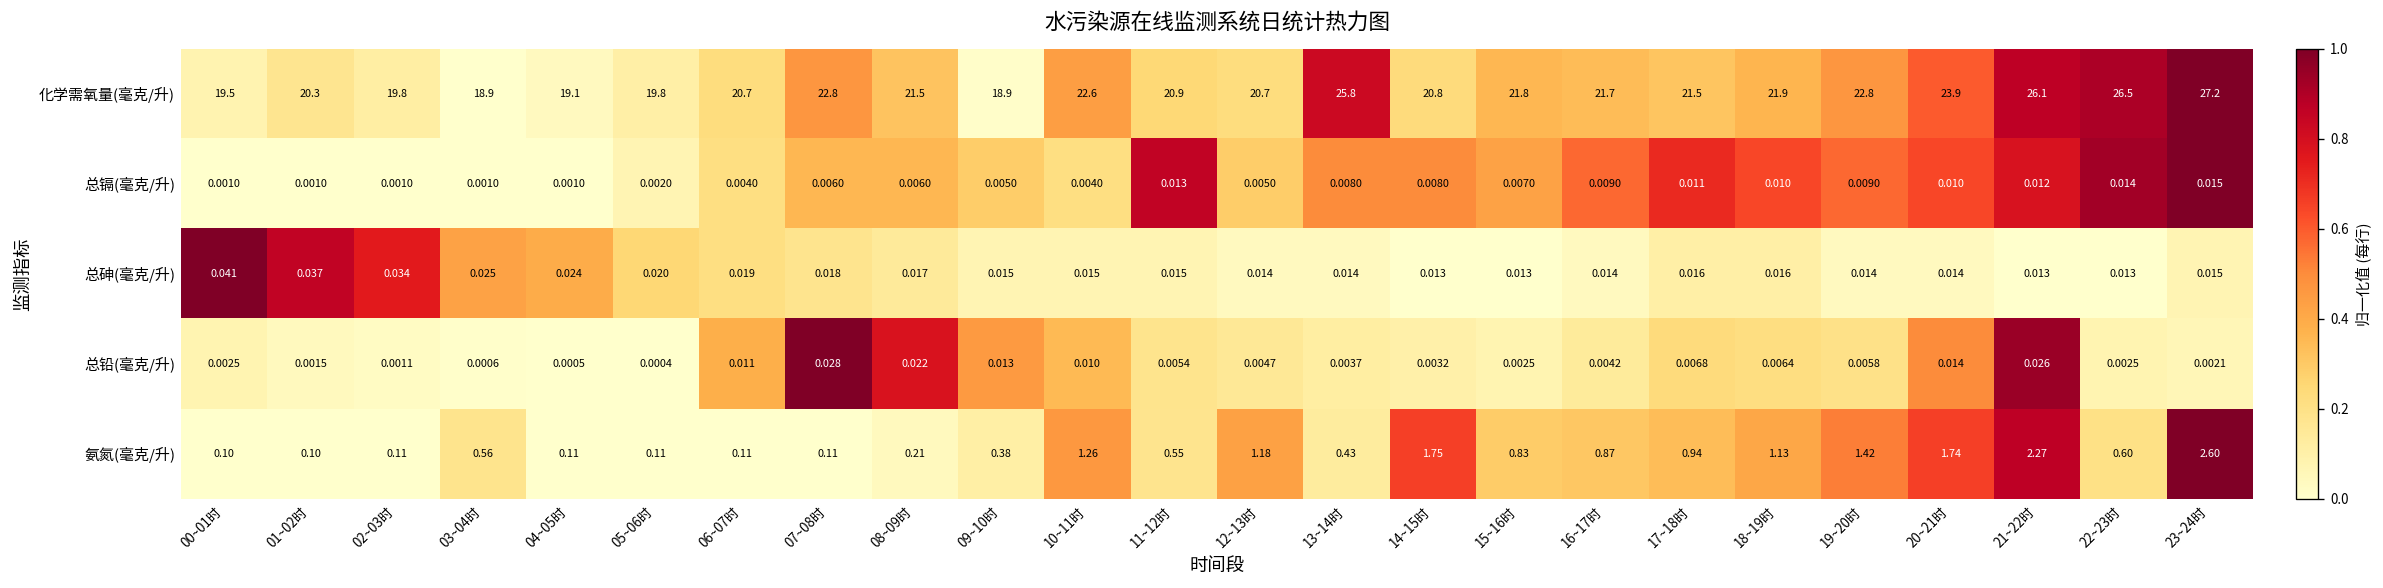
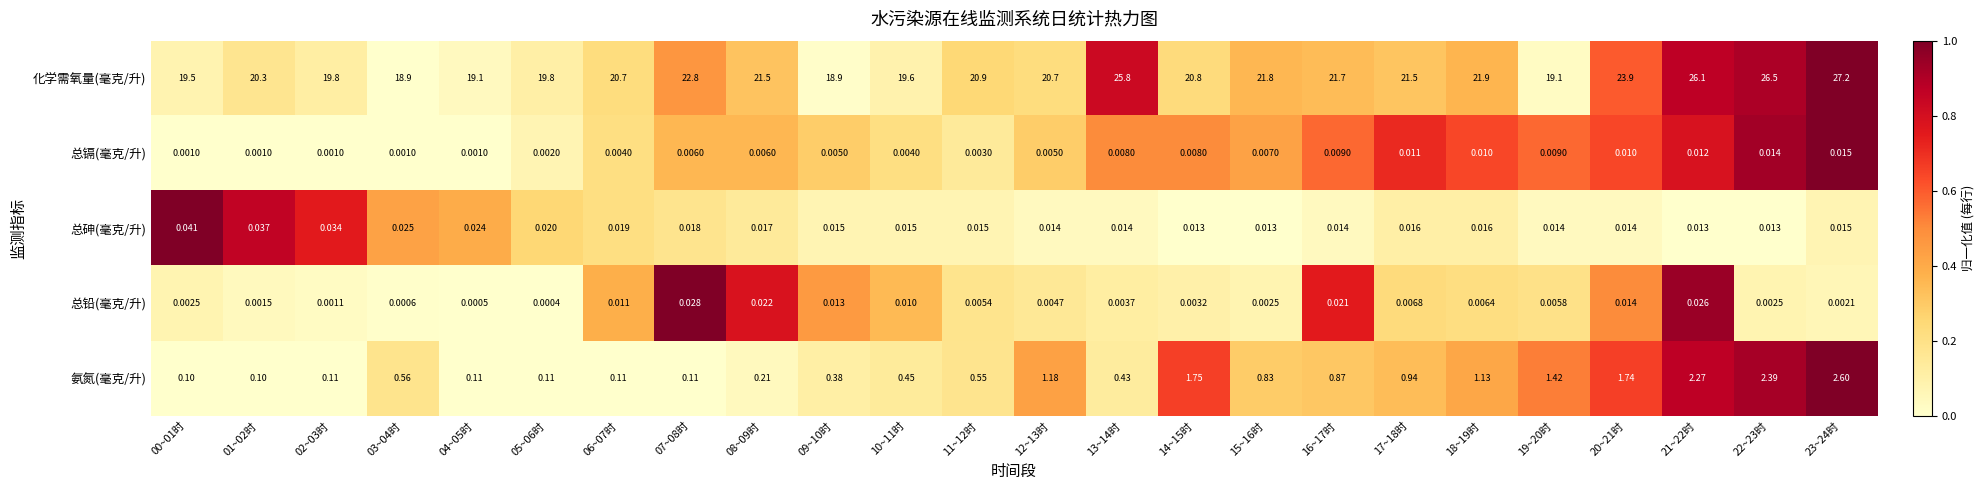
  {
    "化学需氧量(毫克/升)": {
      "00~01时": 19.5,
      "01~02时": 20.3,
      "02~03时": 19.8,
      "03~04时": 18.9,
      "04~05时": 19.1,
      "05~06时": 19.8,
      "06~07时": 20.7,
      "07~08时": 22.8,
      "08~09时": 21.5,
      "09~10时": 18.9,
-     "10~11时": 22.6,
+     "10~11时": 19.6,
      "11~12时": 20.9,
      "12~13时": 20.7,
      "13~14时": 25.8,
      "14~15时": 20.8,
      "15~16时": 21.8,
      "16~17时": 21.7,
      "17~18时": 21.5,
      "18~19时": 21.9,
-     "19~20时": 22.8,
+     "19~20时": 19.1,
      "20~21时": 23.9,
      "21~22时": 26.1,
      "22~23时": 26.5,
      "23~24时": 27.2
    },
    "总镉(毫克/升)": {
      "00~01时": 0.0010,
      "01~02时": 0.0010,
      "02~03时": 0.0010,
      "03~04时": 0.0010,
      "04~05时": 0.0010,
      "05~06时": 0.0020,
      "06~07时": 0.0040,
      "07~08时": 0.0060,
      "08~09时": 0.0060,
      "09~10时": 0.0050,
      "10~11时": 0.0040,
-     "11~12时": 0.013,
+     "11~12时": 0.0030,
      "12~13时": 0.0050,
      "13~14时": 0.0080,
      "14~15时": 0.0080,
      "15~16时": 0.0070,
      "16~17时": 0.0090,
      "17~18时": 0.011,
      "18~19时": 0.010,
      "19~20时": 0.0090,
      "20~21时": 0.010,
      "21~22时": 0.012,
      "22~23时": 0.014,
      "23~24时": 0.015
    },
    "总砷(毫克/升)": {
      "00~01时": 0.041,
      "01~02时": 0.037,
      "02~03时": 0.034,
      "03~04时": 0.025,
      "04~05时": 0.024,
      "05~06时": 0.020,
      "06~07时": 0.019,
      "07~08时": 0.018,
      "08~09时": 0.017,
      "09~10时": 0.015,
      "10~11时": 0.015,
      "11~12时": 0.015,
      "12~13时": 0.014,
      "13~14时": 0.014,
      "14~15时": 0.013,
      "15~16时": 0.013,
      "16~17时": 0.014,
      "17~18时": 0.016,
      "18~19时": 0.016,
      "19~20时": 0.014,
      "20~21时": 0.014,
      "21~22时": 0.013,
      "22~23时": 0.013,
      "23~24时": 0.015
    },
    "总铅(毫克/升)": {
      "00~01时": 0.0025,
      "01~02时": 0.0015,
      "02~03时": 0.0011,
      "03~04时": 0.0006,
      "04~05时": 0.0005,
      "05~06时": 0.0004,
      "06~07时": 0.011,
      "07~08时": 0.028,
      "08~09时": 0.022,
      "09~10时": 0.013,
      "10~11时": 0.010,
      "11~12时": 0.0054,
      "12~13时": 0.0047,
      "13~14时": 0.0037,
      "14~15时": 0.0032,
      "15~16时": 0.0025,
-     "16~17时": 0.0042,
+     "16~17时": 0.021,
      "17~18时": 0.0068,
      "18~19时": 0.0064,
      "19~20时": 0.0058,
      "20~21时": 0.014,
      "21~22时": 0.026,
      "22~23时": 0.0025,
      "23~24时": 0.0021
    },
    "氨氮(毫克/升)": {
      "00~01时": 0.10,
      "01~02时": 0.10,
      "02~03时": 0.11,
      "03~04时": 0.56,
      "04~05时": 0.11,
      "05~06时": 0.11,
      "06~07时": 0.11,
      "07~08时": 0.11,
      "08~09时": 0.21,
      "09~10时": 0.38,
-     "10~11时": 1.26,
+     "10~11时": 0.45,
      "11~12时": 0.55,
      "12~13时": 1.18,
      "13~14时": 0.43,
      "14~15时": 1.75,
      "15~16时": 0.83,
      "16~17时": 0.87,
      "17~18时": 0.94,
      "18~19时": 1.13,
      "19~20时": 1.42,
      "20~21时": 1.74,
      "21~22时": 2.27,
-     "22~23时": 0.60,
+     "22~23时": 2.39,
      "23~24时": 2.60
    }
  }
